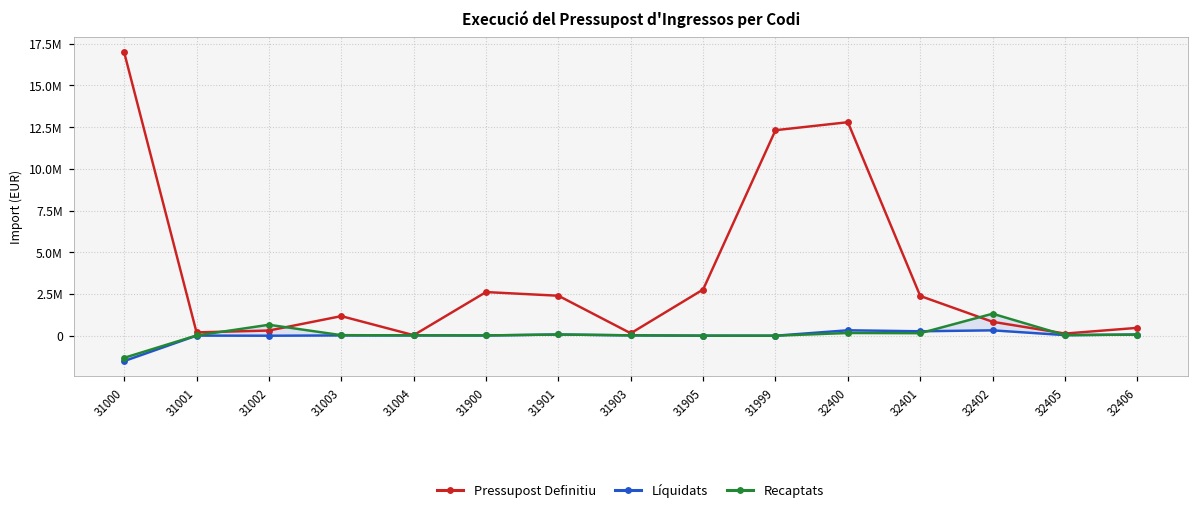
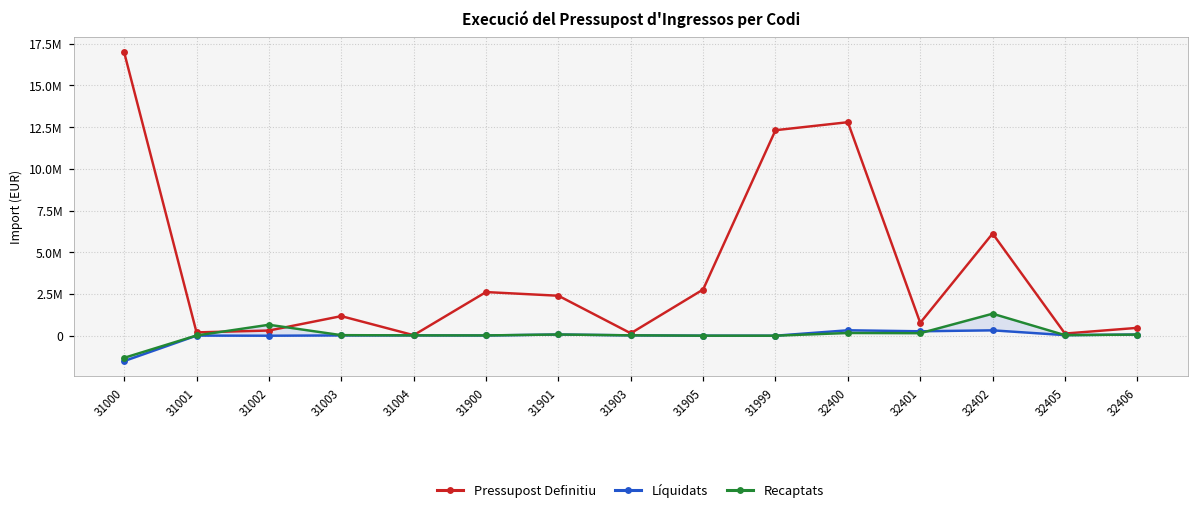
  {
    "Pressupost Definitiu": {
      "31000": 17000000,
      "31001": 200000,
      "31002": 300000,
      "31003": 1200000,
      "31900": 2600000,
      "31901": 2400000,
      "31905": 2800000,
      "31999": 12300000,
      "32400": 12800000,
-     "32401": 2400000,
-     "32402": 800000,
+     "32401": 800000,
+     "32402": 6100000,
      "32406": 500000
    }
  }
